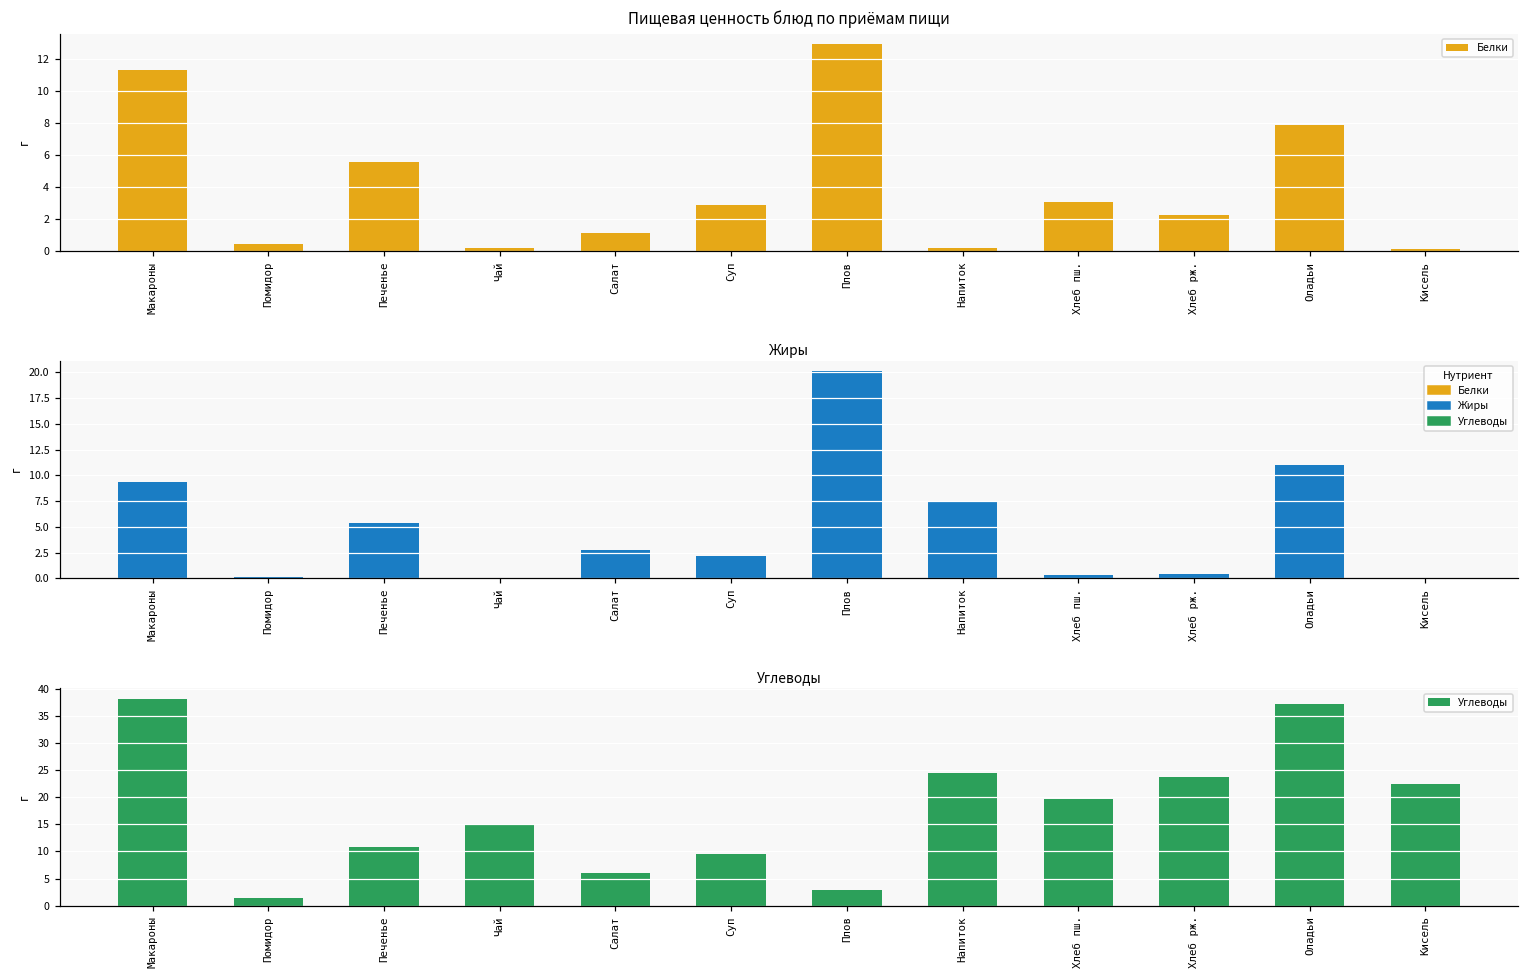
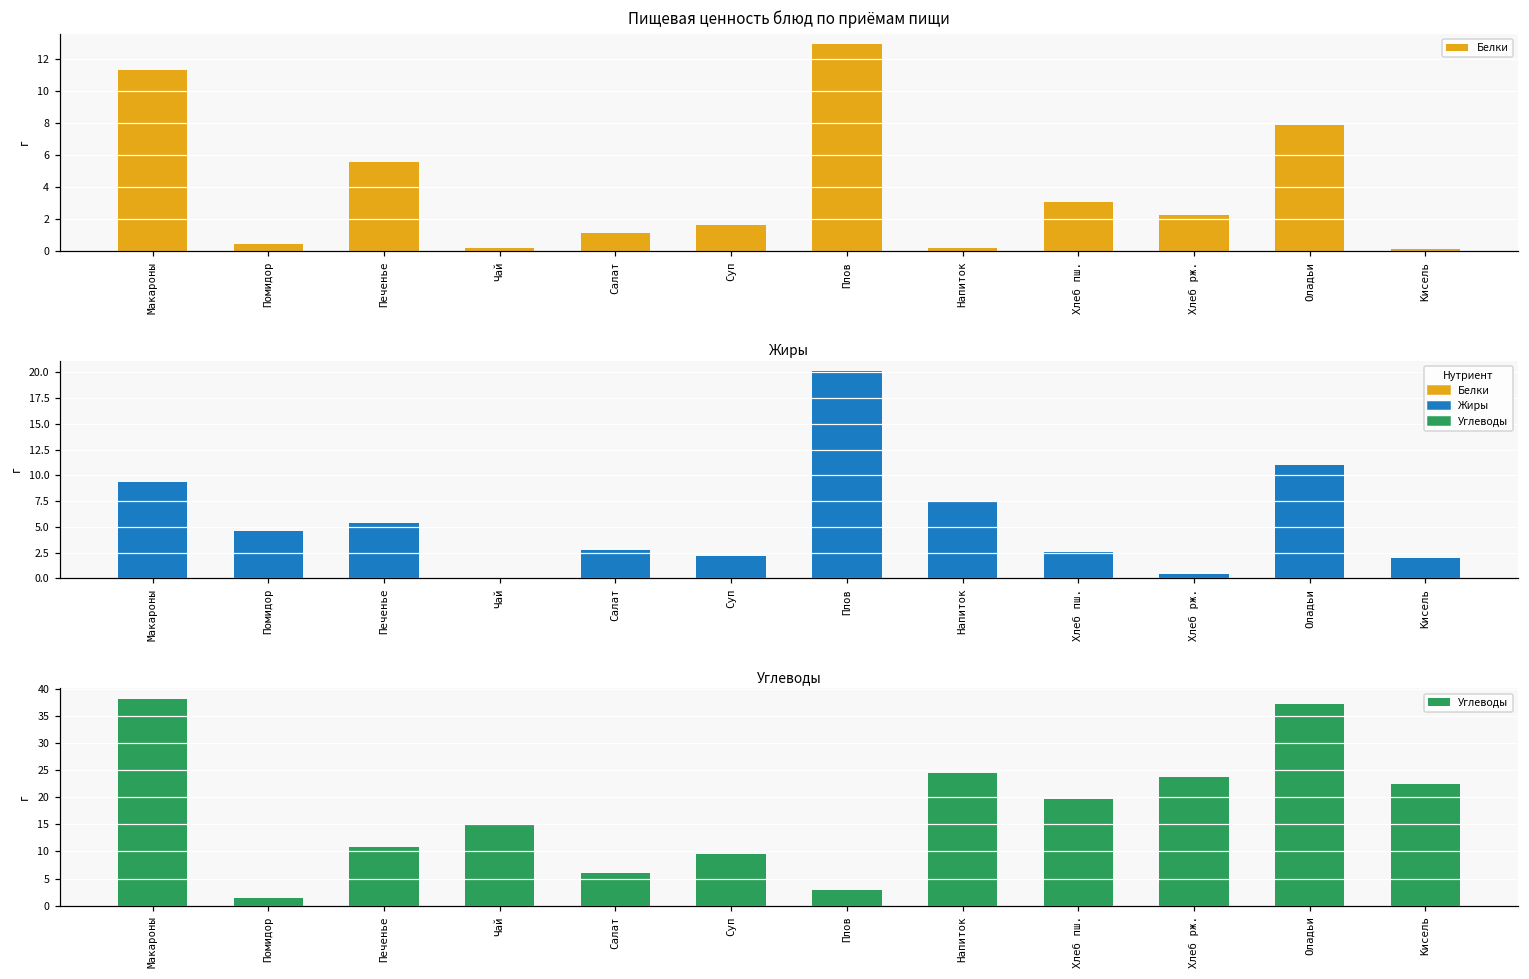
  {
    "Пищевая ценность блюд по приёмам пищи": {
      "Макароны": 11.3,
      "Помидор": 0.4,
      "Печенье": 5.6,
      "Чай": 0.2,
      "Салат": 1.1,
-     "Суп": 2.9,
+     "Суп": 1.6,
      "Плов": 13.0,
      "Напиток": 0.2,
      "Хлеб пш.": 3.0,
      "Хлеб рж.": 2.2,
      "Оладьи": 7.9
    },
    "Жиры": {
      "Макароны": 9,
-     "Помидор": 0,
+     "Помидор": 5,
      "Печенье": 5,
      "Салат": 3,
      "Суп": 2,
      "Плов": 20,
      "Напиток": 7,
-     "Хлеб пш.": 0,
+     "Хлеб пш.": 3,
      "Хлеб рж.": 0,
      "Оладьи": 11,
-     "Кисель": 0
+     "Кисель": 2
    },
    "Углеводы": {
      "Макароны": 38,
      "Помидор": 1,
      "Печенье": 11,
      "Чай": 15,
      "Салат": 6,
      "Суп": 10,
      "Плов": 3,
      "Напиток": 25,
      "Хлеб пш.": 20,
      "Хлеб рж.": 24,
      "Оладьи": 37,
      "Кисель": 22
    }
  }
